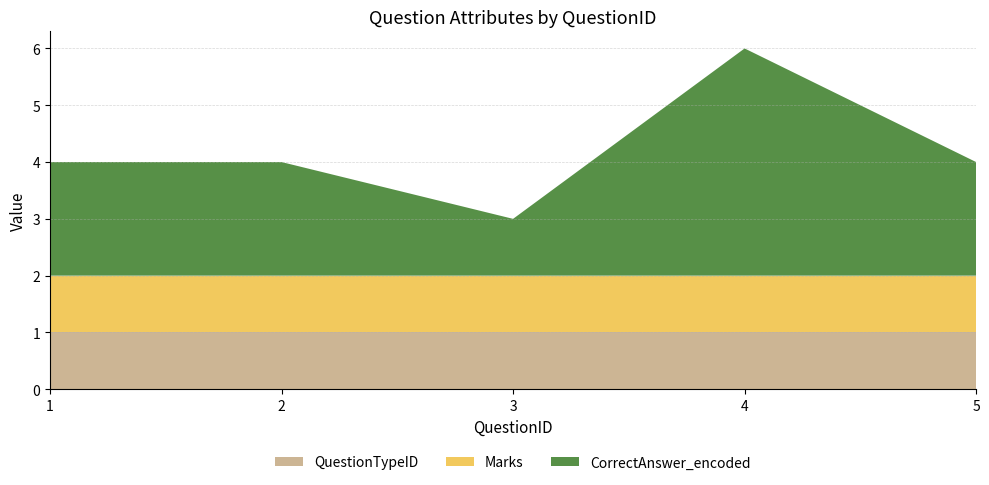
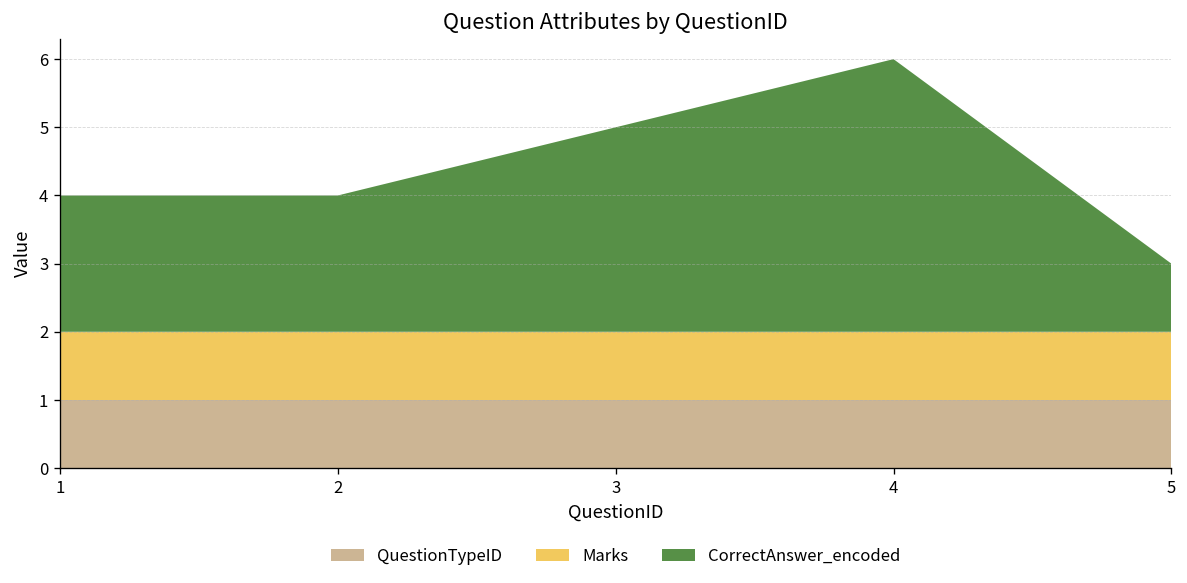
  {
    "QuestionTypeID": {
      "1": 1,
      "2": 1,
      "3": 1,
      "4": 1,
      "5": 1
    },
    "CorrectAnswer_encoded": {
      "1": 2,
      "2": 2,
-     "3": 1,
+     "3": 3,
      "4": 4,
-     "5": 2
+     "5": 1
    }
  }
